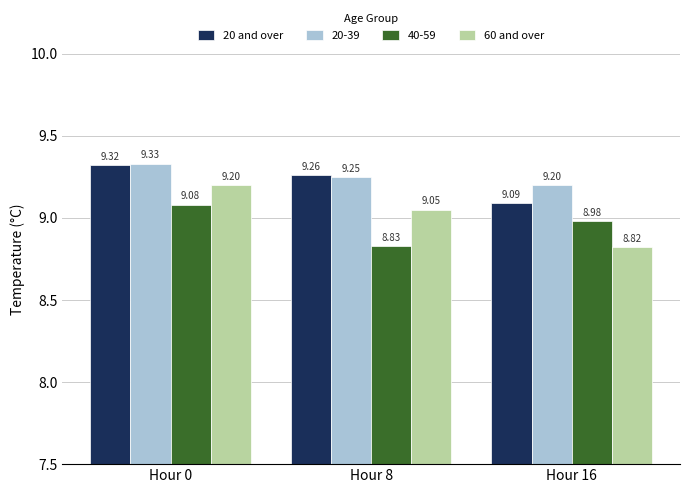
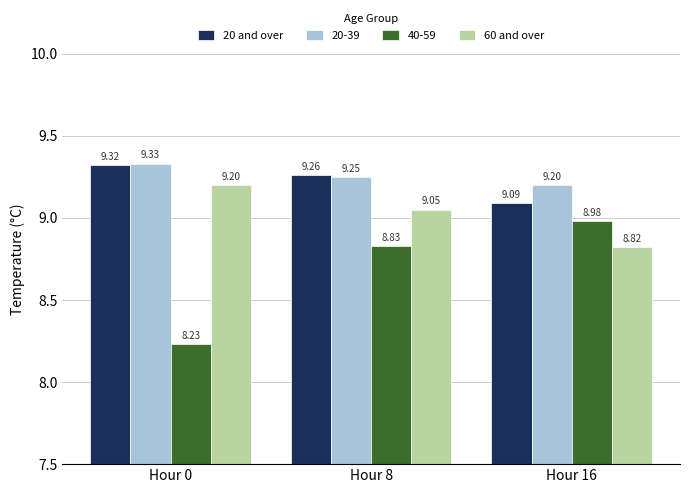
  {
    "20 and over": {
      "Hour 0": 9.32,
      "Hour 8": 9.26,
      "Hour 16": 9.09
    },
    "20-39": {
      "Hour 0": 9.33,
      "Hour 8": 9.25,
      "Hour 16": 9.20
    },
    "40-59": {
-     "Hour 0": 9.08,
+     "Hour 0": 8.23,
      "Hour 8": 8.83,
      "Hour 16": 8.98
    },
    "60 and over": {
      "Hour 0": 9.20,
      "Hour 8": 9.05,
      "Hour 16": 8.82
    }
  }
